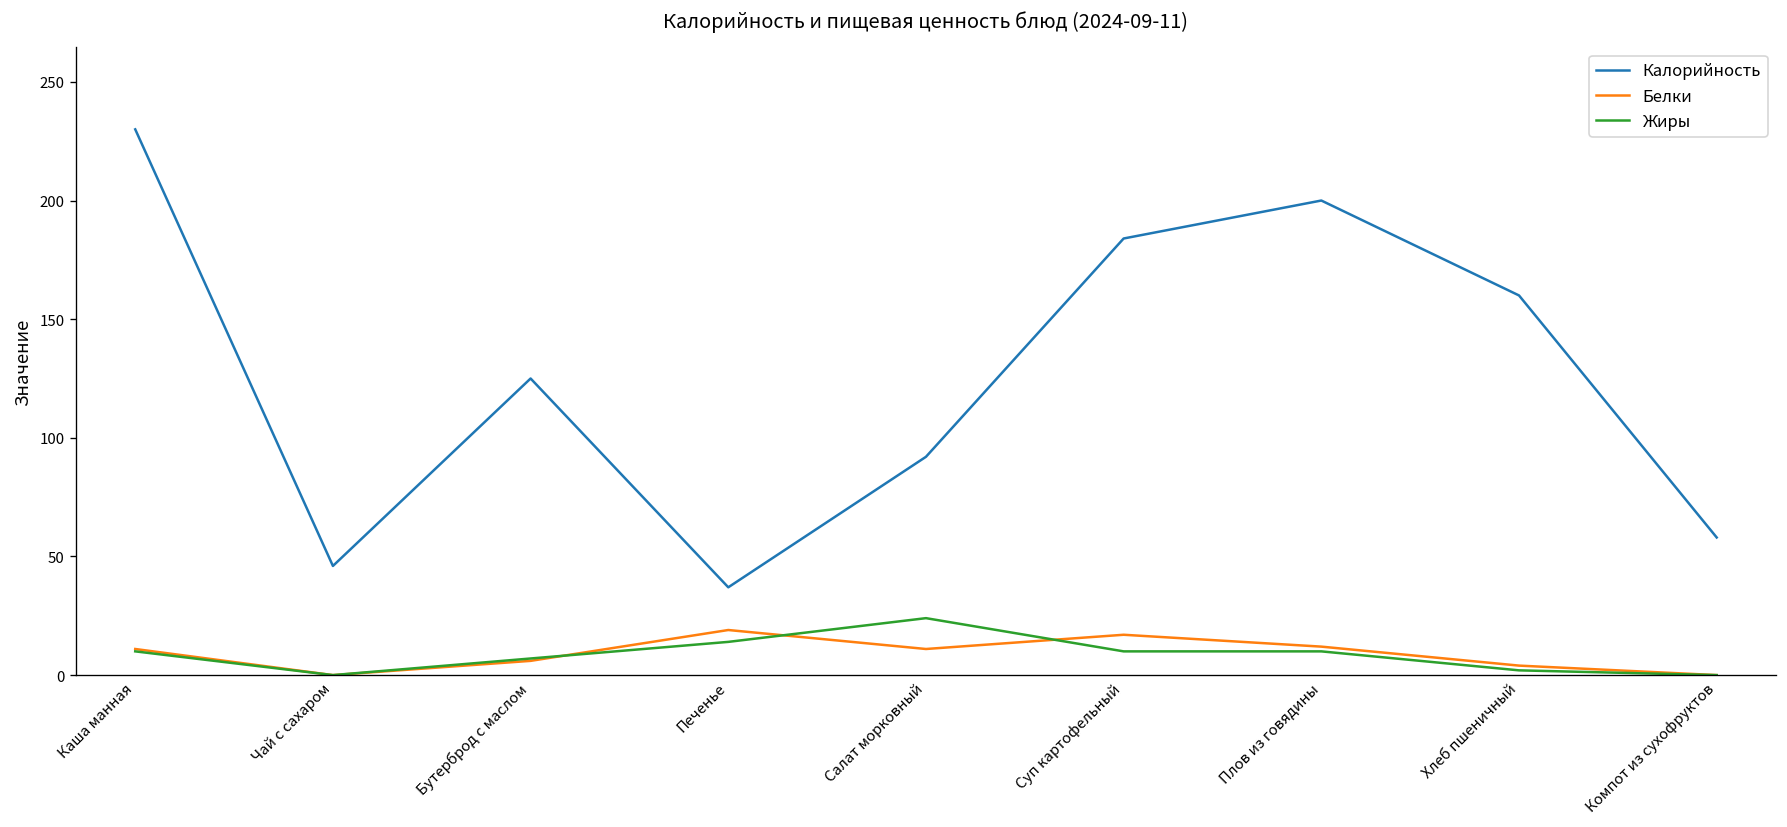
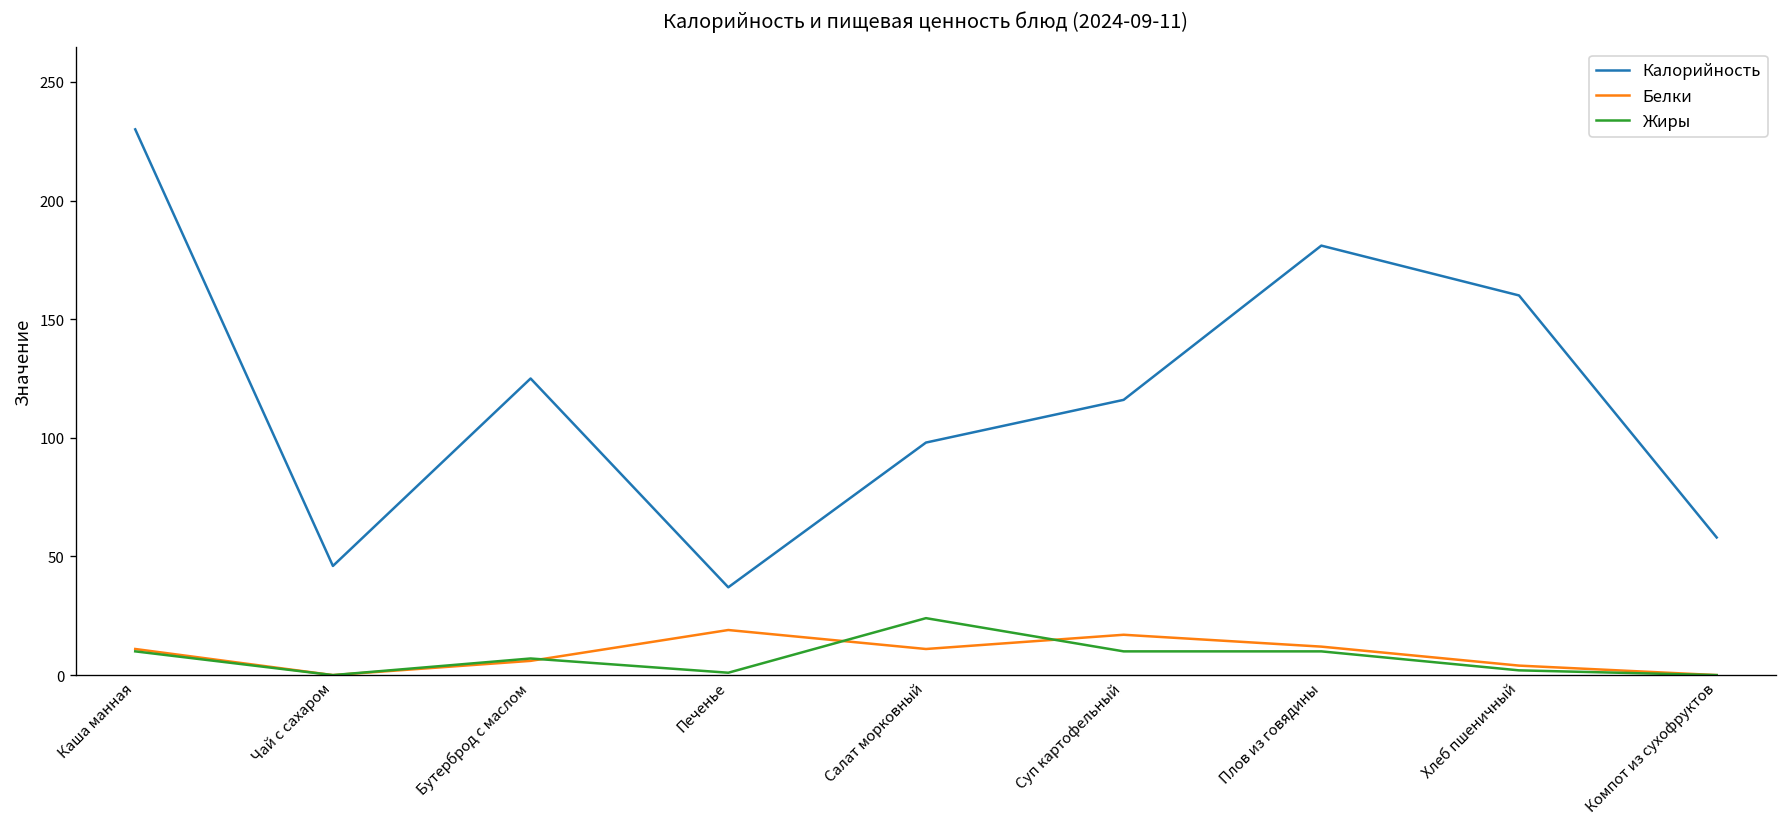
  {
    "Калорийность": {
      "Каша манная": 230,
      "Чай с сахаром": 46,
      "Бутерброд с маслом": 125,
      "Печенье": 37,
-     "Салат морковный": 92,
-     "Суп картофельный": 184,
-     "Плов из говядины": 200,
+     "Салат морковный": 98,
+     "Суп картофельный": 116,
+     "Плов из говядины": 181,
      "Хлеб пшеничный": 160,
      "Компот из сухофруктов": 58
    },
    "Белки": {
      "Печенье": 19,
      "Салат морковный": 11,
      "Суп картофельный": 17,
      "Плов из говядины": 12,
      "Хлеб пшеничный": 4
    },
    "Жиры": {
-     "Печенье": 14,
+     "Печенье": 1,
      "Салат морковный": 24,
      "Суп картофельный": 10,
      "Плов из говядины": 10,
      "Хлеб пшеничный": 2
    }
  }
